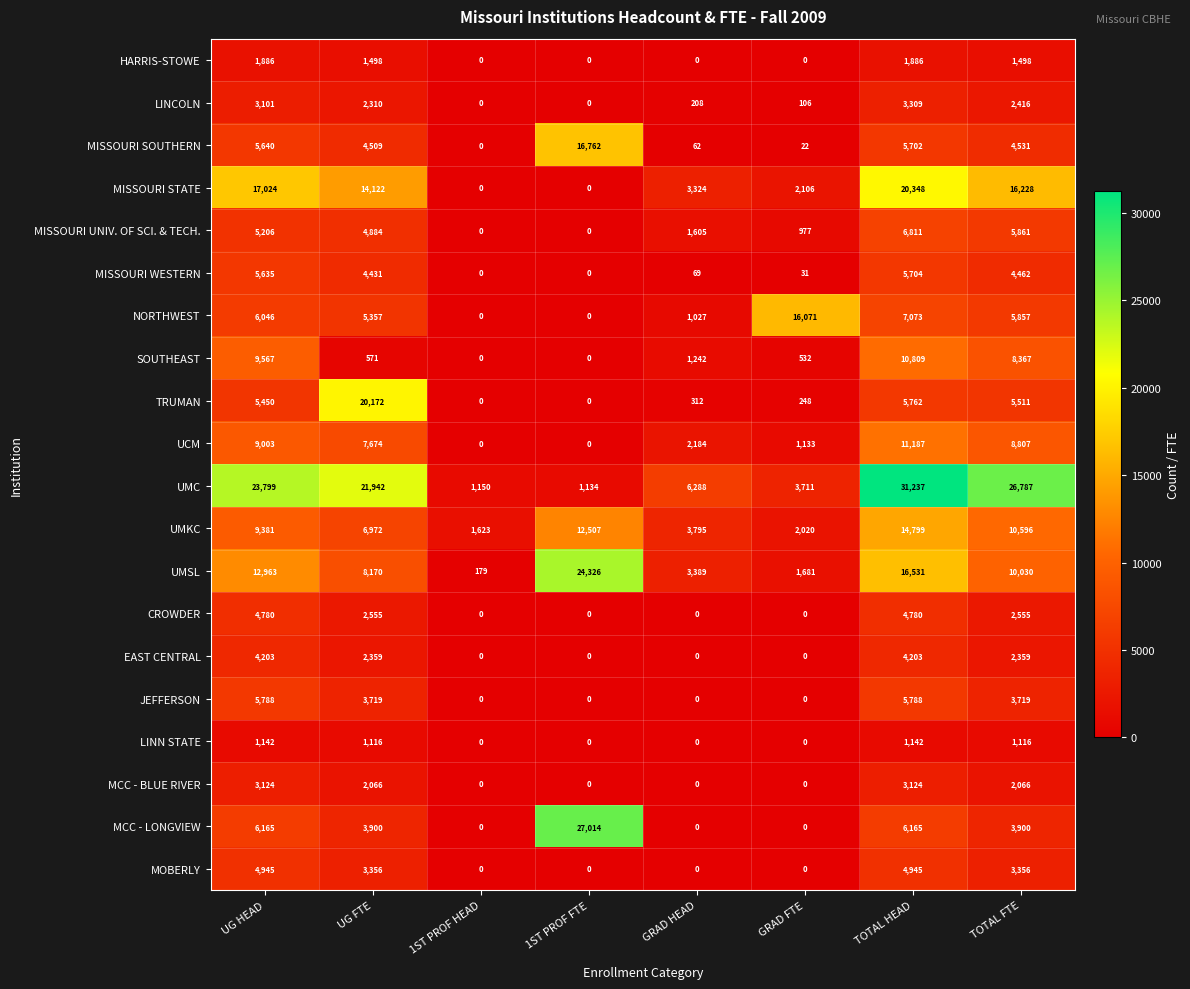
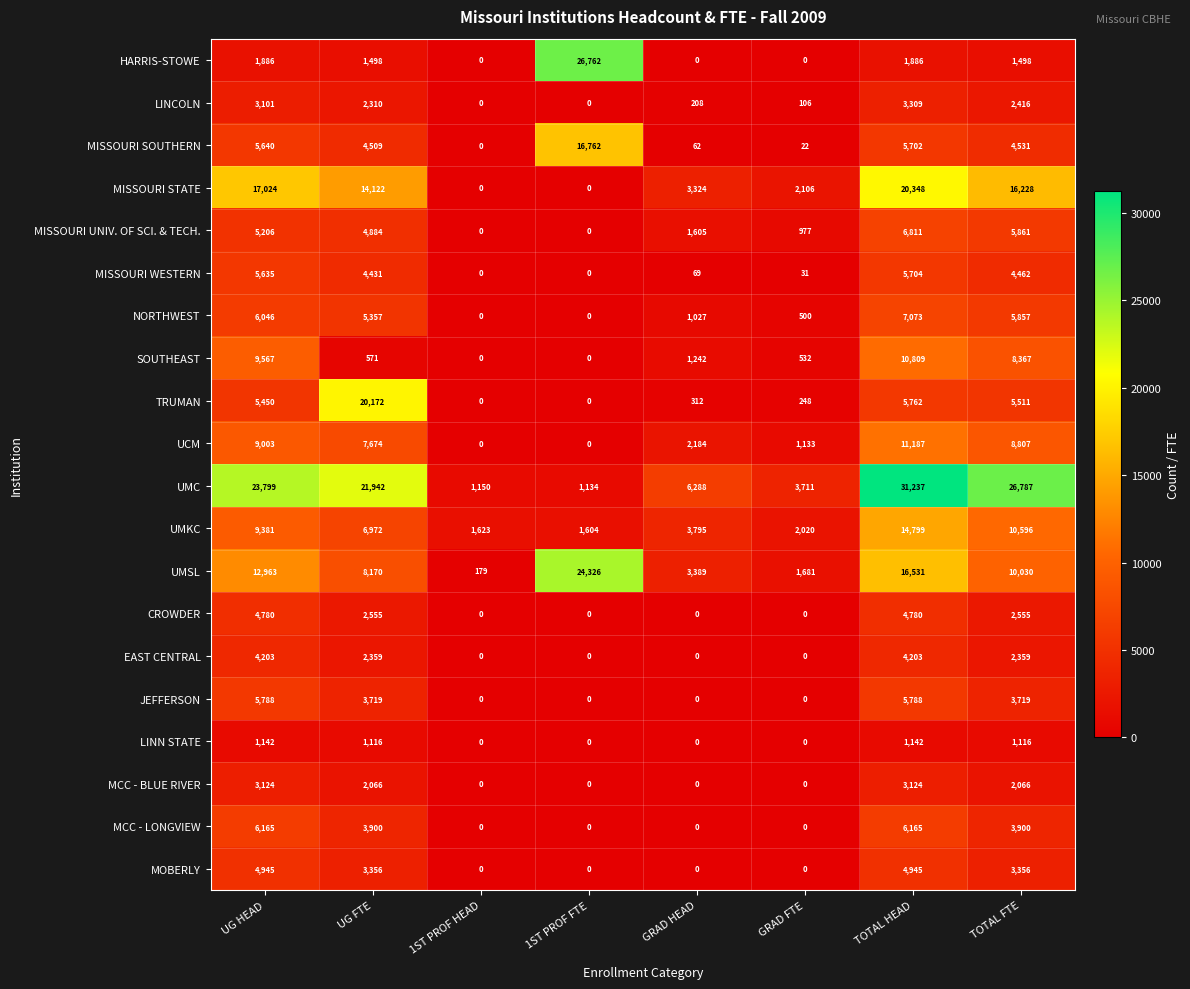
  {
    "HARRIS-STOWE": {
      "UG HEAD": "1,886",
      "UG FTE": "1,498",
      "1ST PROF HEAD": "0",
-     "1ST PROF FTE": "0",
+     "1ST PROF FTE": "26,762",
      "GRAD HEAD": "0",
      "GRAD FTE": "0",
      "TOTAL HEAD": "1,886",
      "TOTAL FTE": "1,498"
    },
    "LINCOLN": {
      "UG HEAD": "3,101",
      "UG FTE": "2,310",
      "1ST PROF HEAD": "0",
      "1ST PROF FTE": "0",
      "GRAD HEAD": "208",
      "GRAD FTE": "106",
      "TOTAL HEAD": "3,309",
      "TOTAL FTE": "2,416"
    },
    "MISSOURI SOUTHERN": {
      "UG HEAD": "5,640",
      "UG FTE": "4,509",
      "1ST PROF HEAD": "0",
      "1ST PROF FTE": "16,762",
      "GRAD HEAD": "62",
      "GRAD FTE": "22",
      "TOTAL HEAD": "5,702",
      "TOTAL FTE": "4,531"
    },
    "MISSOURI STATE": {
      "UG HEAD": "17,024",
      "UG FTE": "14,122",
      "1ST PROF HEAD": "0",
      "1ST PROF FTE": "0",
      "GRAD HEAD": "3,324",
      "GRAD FTE": "2,106",
      "TOTAL HEAD": "20,348",
      "TOTAL FTE": "16,228"
    },
    "MISSOURI UNIV. OF SCI. & TECH.": {
      "UG HEAD": "5,206",
      "UG FTE": "4,884",
      "1ST PROF HEAD": "0",
      "1ST PROF FTE": "0",
      "GRAD HEAD": "1,605",
      "GRAD FTE": "977",
      "TOTAL HEAD": "6,811",
      "TOTAL FTE": "5,861"
    },
    "MISSOURI WESTERN": {
      "UG HEAD": "5,635",
      "UG FTE": "4,431",
      "1ST PROF HEAD": "0",
      "1ST PROF FTE": "0",
      "GRAD HEAD": "69",
      "GRAD FTE": "31",
      "TOTAL HEAD": "5,704",
      "TOTAL FTE": "4,462"
    },
    "NORTHWEST": {
      "UG HEAD": "6,046",
      "UG FTE": "5,357",
      "1ST PROF HEAD": "0",
      "1ST PROF FTE": "0",
      "GRAD HEAD": "1,027",
-     "GRAD FTE": "16,071",
+     "GRAD FTE": "500",
      "TOTAL HEAD": "7,073",
      "TOTAL FTE": "5,857"
    },
    "SOUTHEAST": {
      "UG HEAD": "9,567",
      "UG FTE": "571",
      "1ST PROF HEAD": "0",
      "1ST PROF FTE": "0",
      "GRAD HEAD": "1,242",
      "GRAD FTE": "532",
      "TOTAL HEAD": "10,809",
      "TOTAL FTE": "8,367"
    },
    "TRUMAN": {
      "UG HEAD": "5,450",
      "UG FTE": "20,172",
      "1ST PROF HEAD": "0",
      "1ST PROF FTE": "0",
      "GRAD HEAD": "312",
      "GRAD FTE": "248",
      "TOTAL HEAD": "5,762",
      "TOTAL FTE": "5,511"
    },
    "UCM": {
      "UG HEAD": "9,003",
      "UG FTE": "7,674",
      "1ST PROF HEAD": "0",
      "1ST PROF FTE": "0",
      "GRAD HEAD": "2,184",
      "GRAD FTE": "1,133",
      "TOTAL HEAD": "11,187",
      "TOTAL FTE": "8,807"
    },
    "UMC": {
      "UG HEAD": "23,799",
      "UG FTE": "21,942",
      "1ST PROF HEAD": "1,150",
      "1ST PROF FTE": "1,134",
      "GRAD HEAD": "6,288",
      "GRAD FTE": "3,711",
      "TOTAL HEAD": "31,237",
      "TOTAL FTE": "26,787"
    },
    "UMKC": {
      "UG HEAD": "9,381",
      "UG FTE": "6,972",
      "1ST PROF HEAD": "1,623",
-     "1ST PROF FTE": "12,507",
+     "1ST PROF FTE": "1,604",
      "GRAD HEAD": "3,795",
      "GRAD FTE": "2,020",
      "TOTAL HEAD": "14,799",
      "TOTAL FTE": "10,596"
    },
    "UMSL": {
      "UG HEAD": "12,963",
      "UG FTE": "8,170",
      "1ST PROF HEAD": "179",
      "1ST PROF FTE": "24,326",
      "GRAD HEAD": "3,389",
      "GRAD FTE": "1,681",
      "TOTAL HEAD": "16,531",
      "TOTAL FTE": "10,030"
    },
    "CROWDER": {
      "UG HEAD": "4,780",
      "UG FTE": "2,555",
      "1ST PROF HEAD": "0",
      "1ST PROF FTE": "0",
      "GRAD HEAD": "0",
      "GRAD FTE": "0",
      "TOTAL HEAD": "4,780",
      "TOTAL FTE": "2,555"
    },
    "EAST CENTRAL": {
      "UG HEAD": "4,203",
      "UG FTE": "2,359",
      "1ST PROF HEAD": "0",
      "1ST PROF FTE": "0",
      "GRAD HEAD": "0",
      "GRAD FTE": "0",
      "TOTAL HEAD": "4,203",
      "TOTAL FTE": "2,359"
    },
    "JEFFERSON": {
      "UG HEAD": "5,788",
      "UG FTE": "3,719",
      "1ST PROF HEAD": "0",
      "1ST PROF FTE": "0",
      "GRAD HEAD": "0",
      "GRAD FTE": "0",
      "TOTAL HEAD": "5,788",
      "TOTAL FTE": "3,719"
    },
    "LINN STATE": {
      "UG HEAD": "1,142",
      "UG FTE": "1,116",
      "1ST PROF HEAD": "0",
      "1ST PROF FTE": "0",
      "GRAD HEAD": "0",
      "GRAD FTE": "0",
      "TOTAL HEAD": "1,142",
      "TOTAL FTE": "1,116"
    },
    "MCC - BLUE RIVER": {
      "UG HEAD": "3,124",
      "UG FTE": "2,066",
      "1ST PROF HEAD": "0",
      "1ST PROF FTE": "0",
      "GRAD HEAD": "0",
      "GRAD FTE": "0",
      "TOTAL HEAD": "3,124",
      "TOTAL FTE": "2,066"
    },
    "MCC - LONGVIEW": {
      "UG HEAD": "6,165",
      "UG FTE": "3,900",
      "1ST PROF HEAD": "0",
-     "1ST PROF FTE": "27,014",
+     "1ST PROF FTE": "0",
      "GRAD HEAD": "0",
      "GRAD FTE": "0",
      "TOTAL HEAD": "6,165",
      "TOTAL FTE": "3,900"
    },
    "MOBERLY": {
      "UG HEAD": "4,945",
      "UG FTE": "3,356",
      "1ST PROF HEAD": "0",
      "1ST PROF FTE": "0",
      "GRAD HEAD": "0",
      "GRAD FTE": "0",
      "TOTAL HEAD": "4,945",
      "TOTAL FTE": "3,356"
    }
  }
